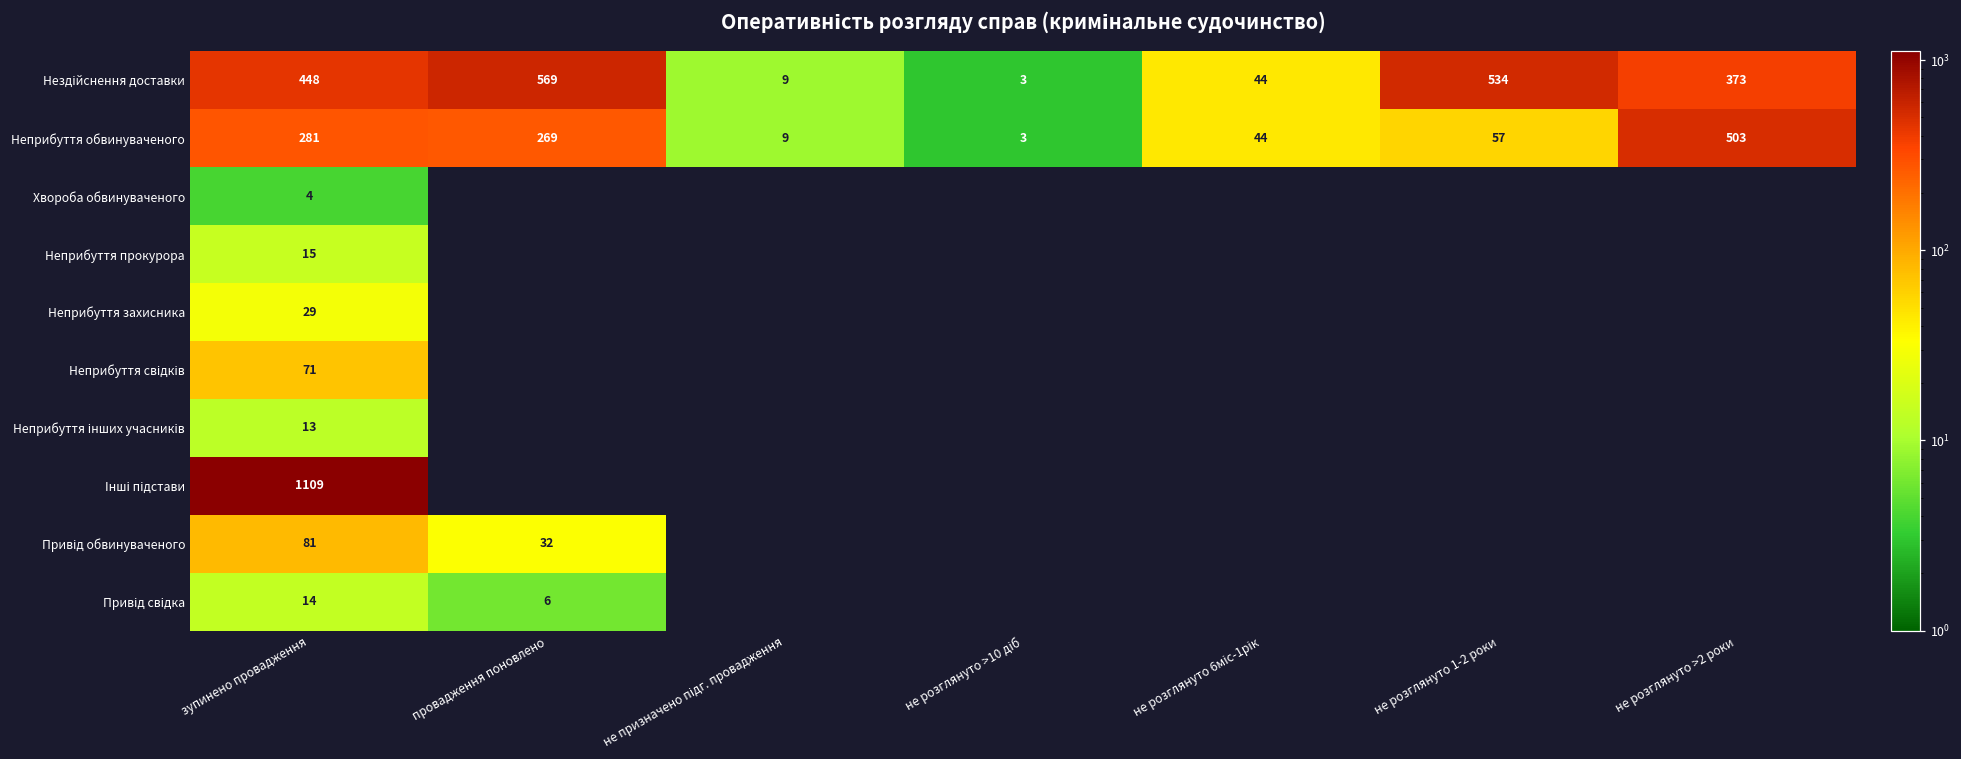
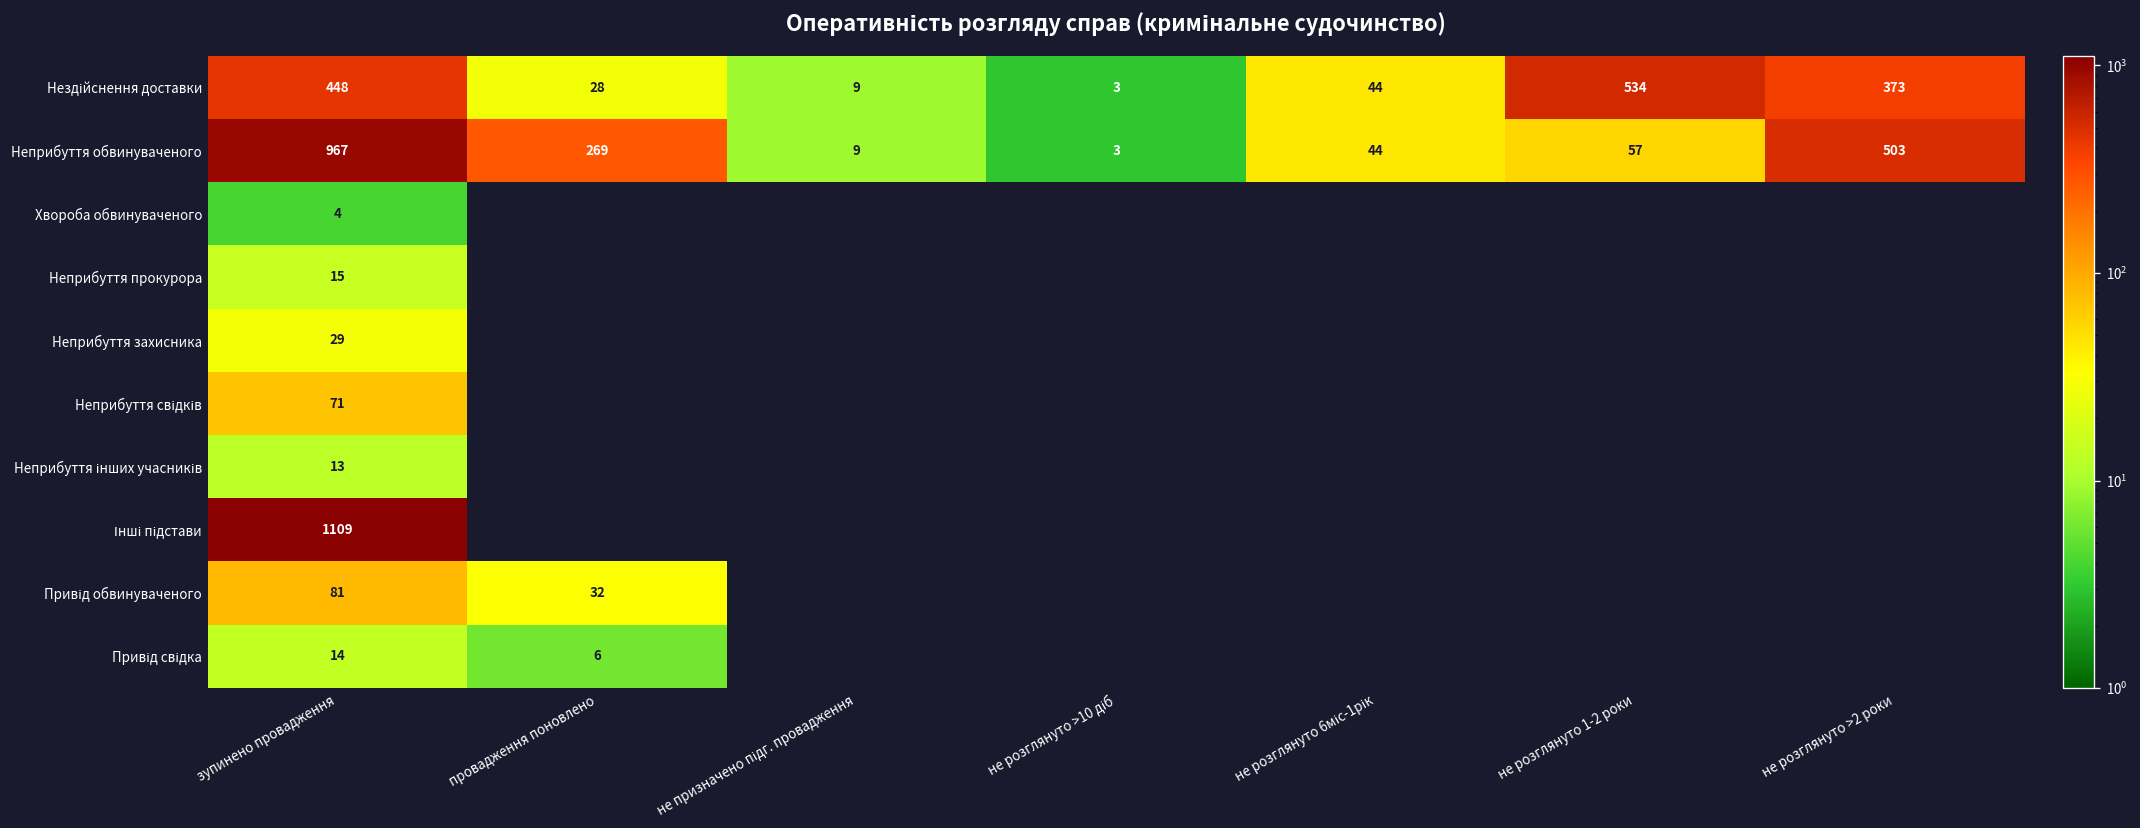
  {
    "Нездійснення доставки": {
      "зупинено провадження": 448,
-     "провадження поновлено": 569,
+     "провадження поновлено": 28,
      "не призначено підг. провадження": 9,
      "не розглянуто >10 діб": 3,
      "не розглянуто 6міс-1рік": 44,
      "не розглянуто 1-2 роки": 534,
      "не розглянуто >2 роки": 373
    },
    "Неприбуття обвинуваченого": {
-     "зупинено провадження": 281,
+     "зупинено провадження": 967,
      "провадження поновлено": 269,
      "не призначено підг. провадження": 9,
      "не розглянуто >10 діб": 3,
      "не розглянуто 6міс-1рік": 44,
      "не розглянуто 1-2 роки": 57,
      "не розглянуто >2 роки": 503
    },
    "Хвороба обвинуваченого": {
      "зупинено провадження": 4
    },
    "Неприбуття прокурора": {
      "зупинено провадження": 15
    },
    "Неприбуття захисника": {
      "зупинено провадження": 29
    },
    "Неприбуття свідків": {
      "зупинено провадження": 71
    },
    "Неприбуття інших учасників": {
      "зупинено провадження": 13
    },
    "Інші підстави": {
      "зупинено провадження": 1109
    },
    "Привід обвинуваченого": {
      "зупинено провадження": 81,
      "провадження поновлено": 32
    },
    "Привід свідка": {
      "зупинено провадження": 14,
      "провадження поновлено": 6
    }
  }
